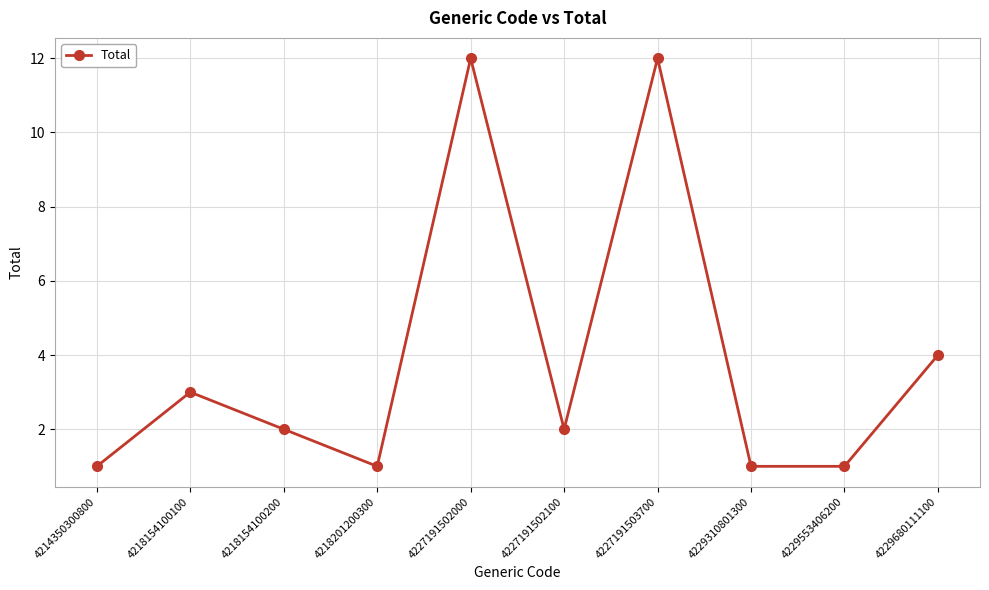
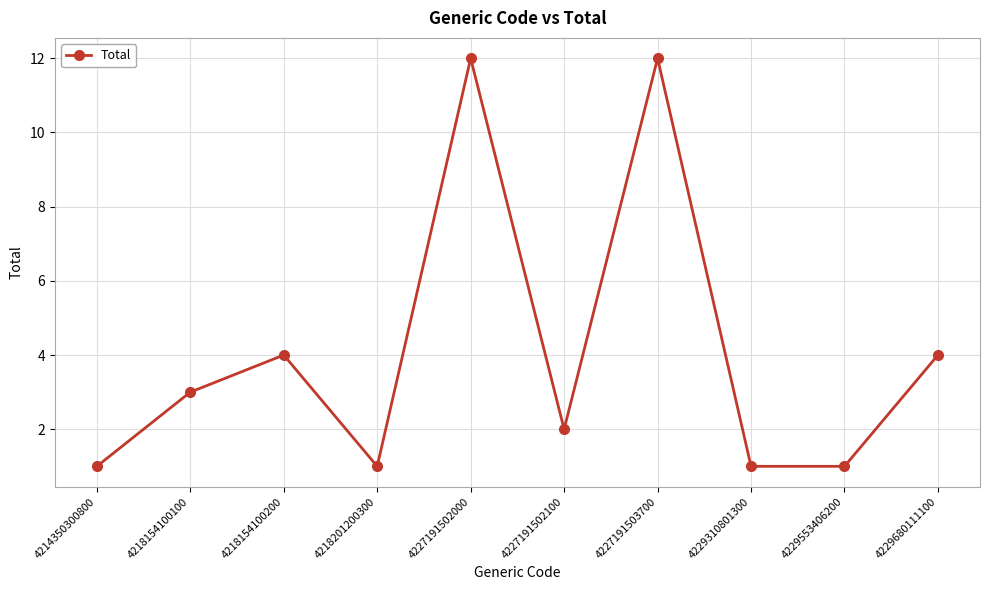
  {
    "4214350300800": 1,
    "4218154100100": 3,
-   "4218154100200": 2,
+   "4218154100200": 4,
    "4218201200300": 1,
    "4227191502000": 12,
    "4227191502100": 2,
    "4227191503700": 12,
    "4229310801300": 1,
    "4229553406200": 1,
    "4229680111100": 4
  }
